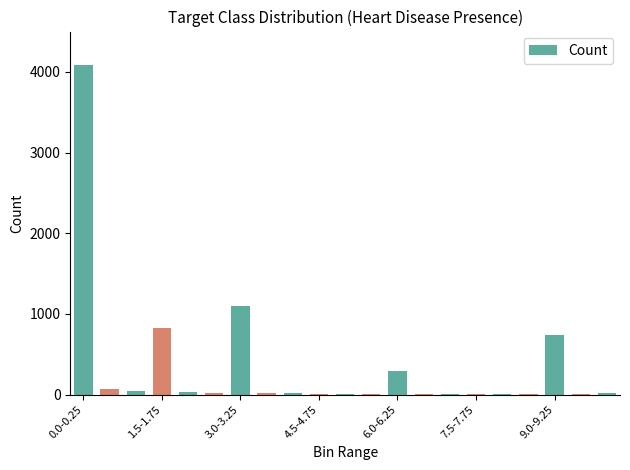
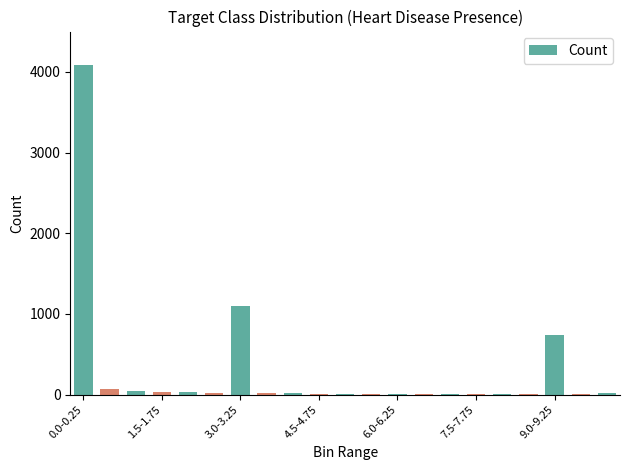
  {
    "0.0-0.25": 4100,
-   "1.5-1.75": 800,
+   "1.5-1.75": 0,
    "3.0-3.25": 1100,
-   "6.0-6.25": 300,
+   "6.0-6.25": 0,
    "9.0-9.25": 700
  }
